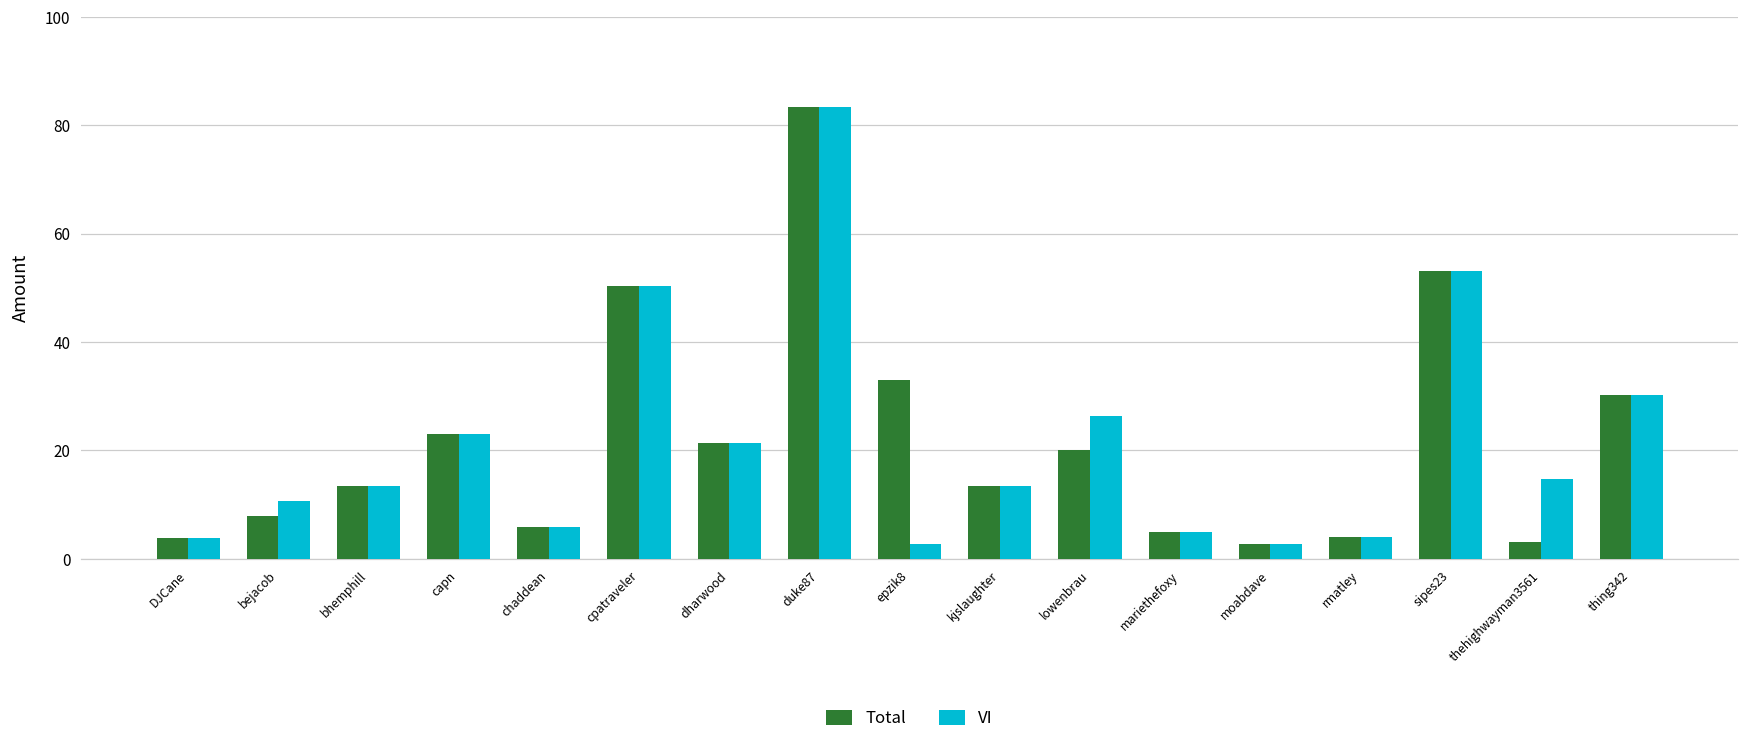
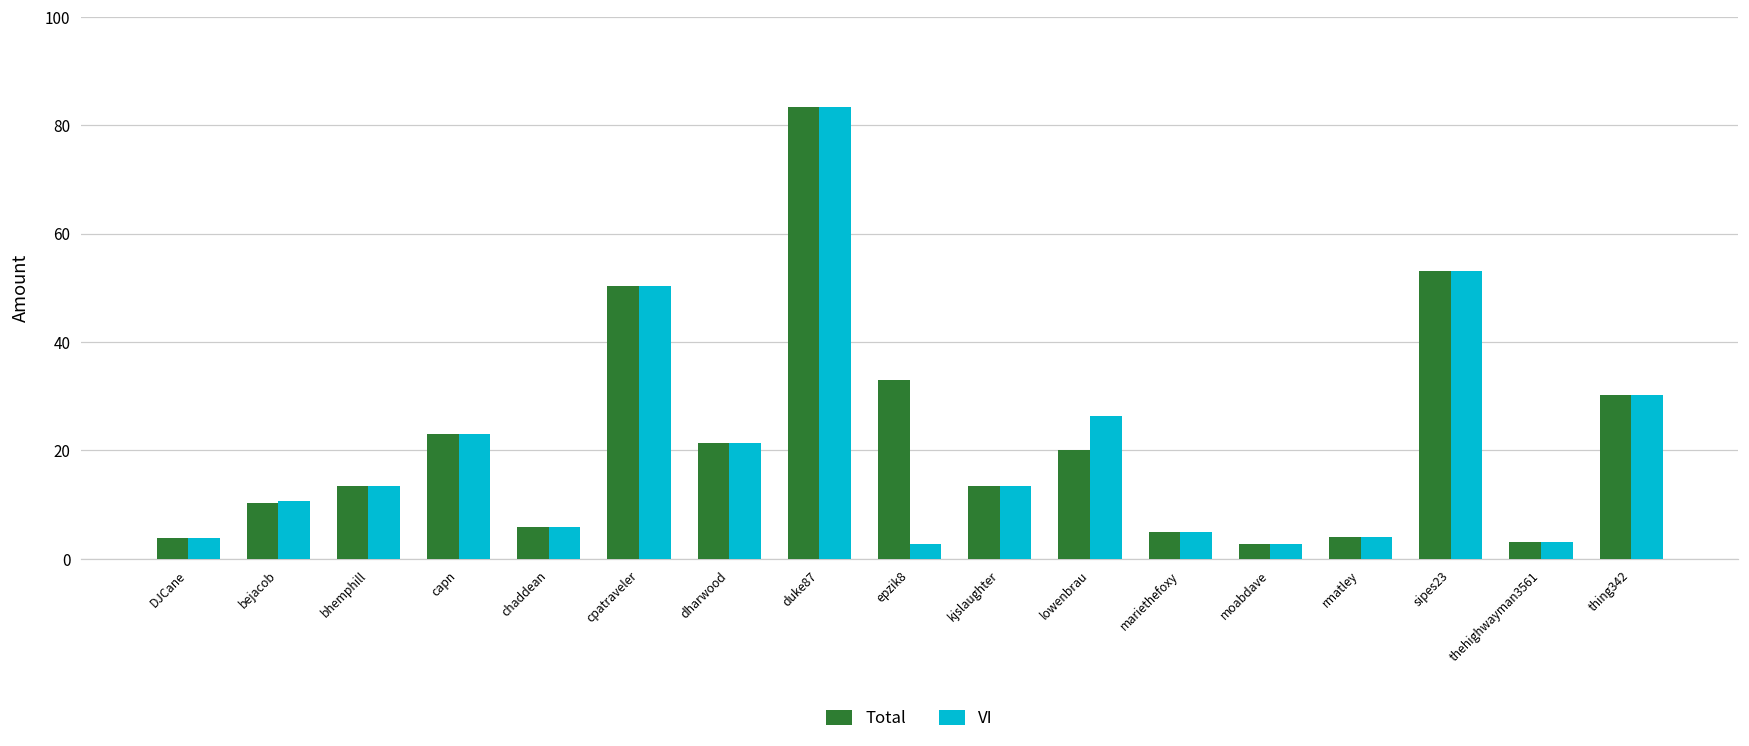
  {
    "Total": {
      "DJCane": 4,
-     "bejacob": 8,
+     "bejacob": 10,
      "bhemphill": 13,
      "capn": 23,
      "chaddean": 6,
      "cpatraveler": 50,
      "dharwood": 21,
      "duke87": 83,
      "epzik8": 33,
      "kjslaughter": 13,
      "lowenbrau": 20,
      "mariethefoxy": 5,
      "moabdave": 3,
      "rmatley": 4,
      "sipes23": 53,
      "thehighwayman3561": 3,
      "thing342": 30
    },
    "VI": {
      "DJCane": 4,
      "bejacob": 11,
      "bhemphill": 13,
      "capn": 23,
      "chaddean": 6,
      "cpatraveler": 50,
      "dharwood": 21,
      "duke87": 83,
      "epzik8": 3,
      "kjslaughter": 13,
      "lowenbrau": 26,
      "mariethefoxy": 5,
      "moabdave": 3,
      "rmatley": 4,
      "sipes23": 53,
-     "thehighwayman3561": 15,
+     "thehighwayman3561": 3,
      "thing342": 30
    }
  }
